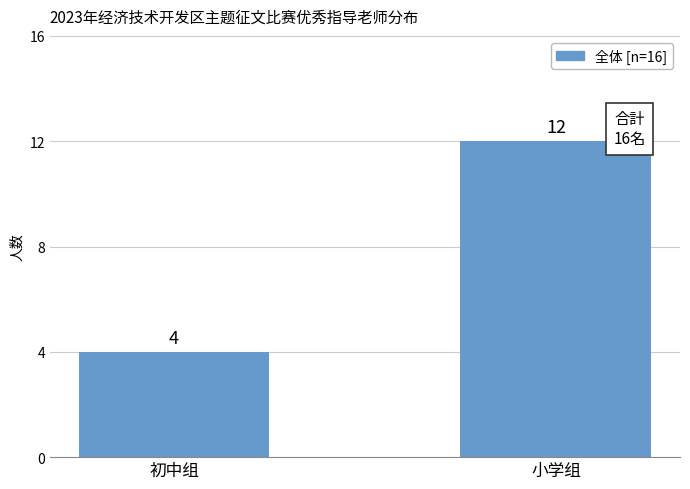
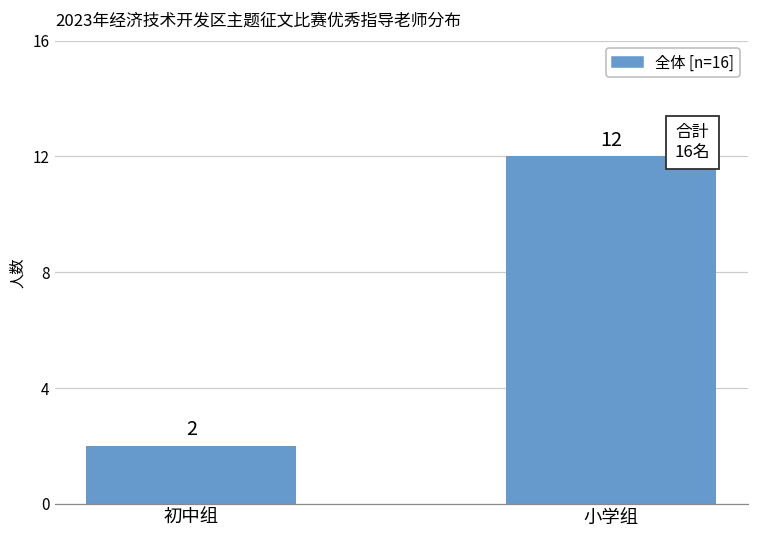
  {
-   "初中组": 4,
+   "初中组": 2,
    "小学组": 12
  }
